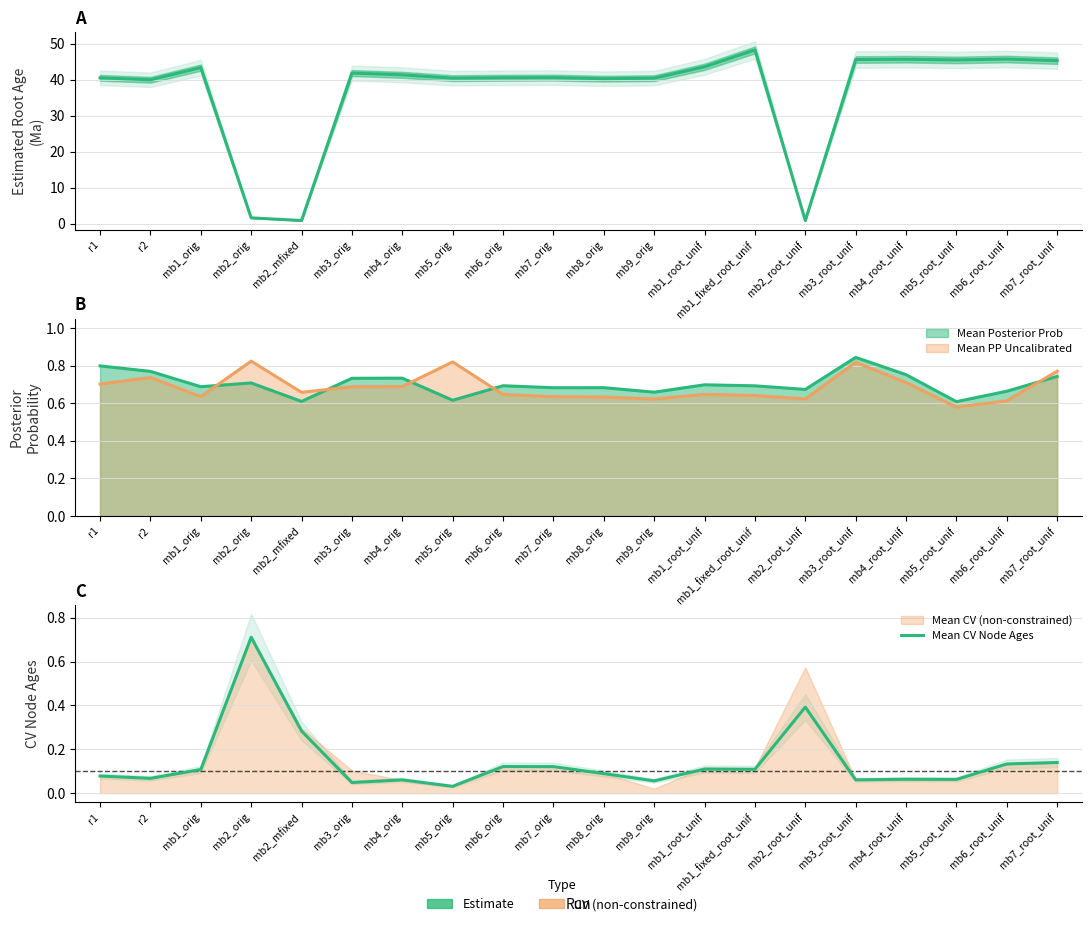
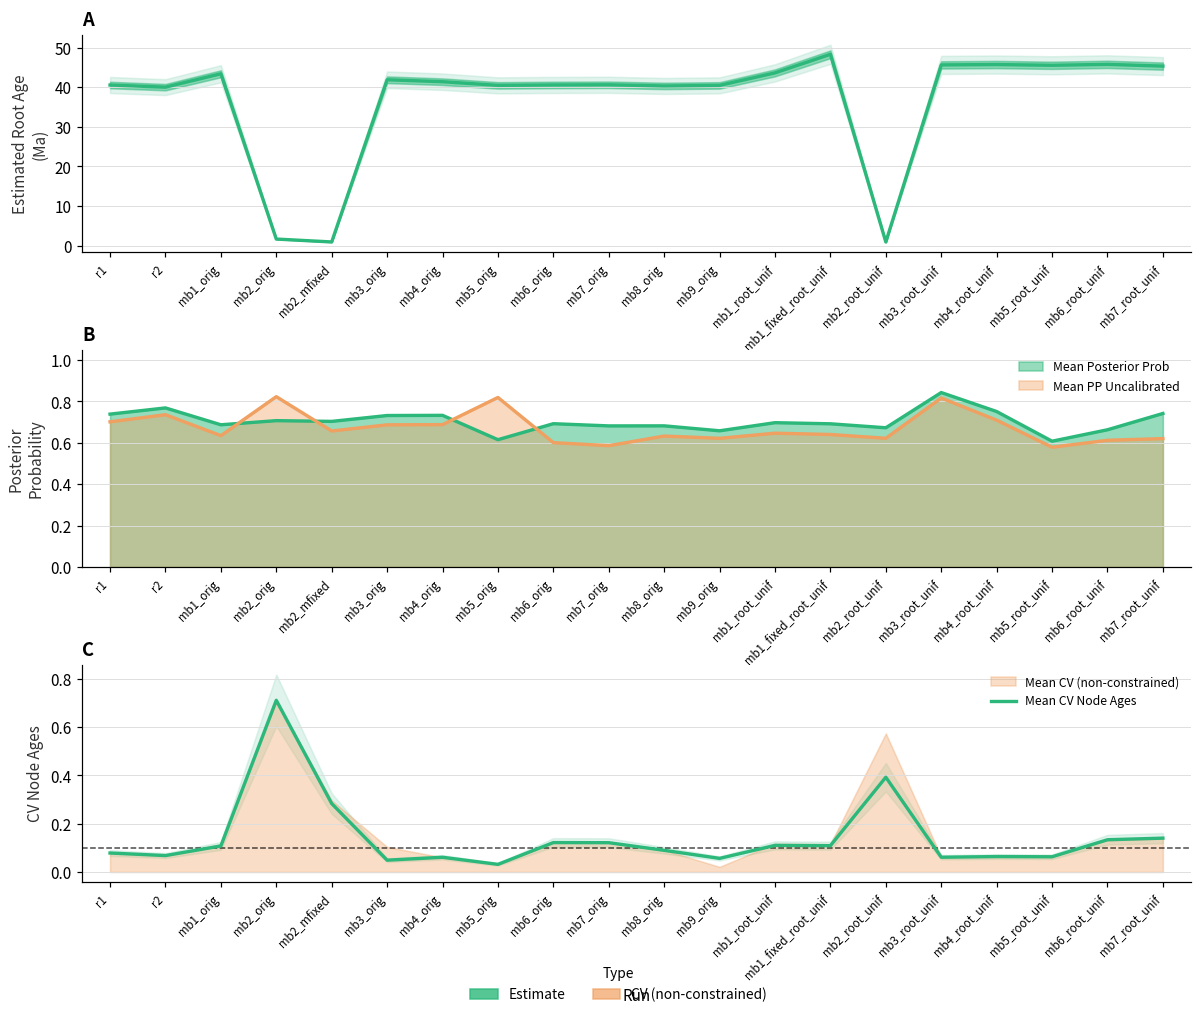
  {
    "B": {
      "Mean Posterior Prob": {
-       "r1": 0.80,
+       "r1": 0.74,
        "r2": 0.77,
        "mb1_orig": 0.69,
        "mb2_orig": 0.71,
-       "mb2_mfixed": 0.61,
+       "mb2_mfixed": 0.70,
        "mb3_orig": 0.73,
        "mb4_orig": 0.73,
        "mb5_orig": 0.62,
        "mb6_orig": 0.69,
        "mb7_orig": 0.68,
        "mb8_orig": 0.68,
        "mb9_orig": 0.66,
        "mb1_root_unif": 0.70,
        "mb1_fixed_root_unif": 0.69,
        "mb2_root_unif": 0.67,
        "mb3_root_unif": 0.84,
        "mb4_root_unif": 0.75,
        "mb5_root_unif": 0.61,
        "mb6_root_unif": 0.66,
        "mb7_root_unif": 0.74
      },
      "Mean PP Uncalibrated": {
        "r1": 0.70,
        "r2": 0.74,
        "mb1_orig": 0.63,
        "mb2_orig": 0.82,
        "mb2_mfixed": 0.66,
        "mb3_orig": 0.69,
        "mb4_orig": 0.69,
        "mb5_orig": 0.82,
-       "mb6_orig": 0.65,
-       "mb7_orig": 0.63,
+       "mb6_orig": 0.60,
+       "mb7_orig": 0.59,
        "mb8_orig": 0.63,
        "mb9_orig": 0.62,
        "mb1_root_unif": 0.65,
        "mb1_fixed_root_unif": 0.64,
        "mb2_root_unif": 0.62,
        "mb3_root_unif": 0.82,
        "mb4_root_unif": 0.71,
        "mb5_root_unif": 0.58,
        "mb6_root_unif": 0.61,
-       "mb7_root_unif": 0.77
+       "mb7_root_unif": 0.62
      }
    },
    "C": {
      "Mean CV Node Ages": {
        "mb2_mfixed": 0.28,
        "mb2_root_unif": 0.39
      },
      "Mean CV (non-constrained)": {
        "mb2_mfixed": 0.30,
        "mb3_orig": 0.10,
        "mb9_orig": 0.02,
        "mb2_root_unif": 0.57
      }
    }
  }
